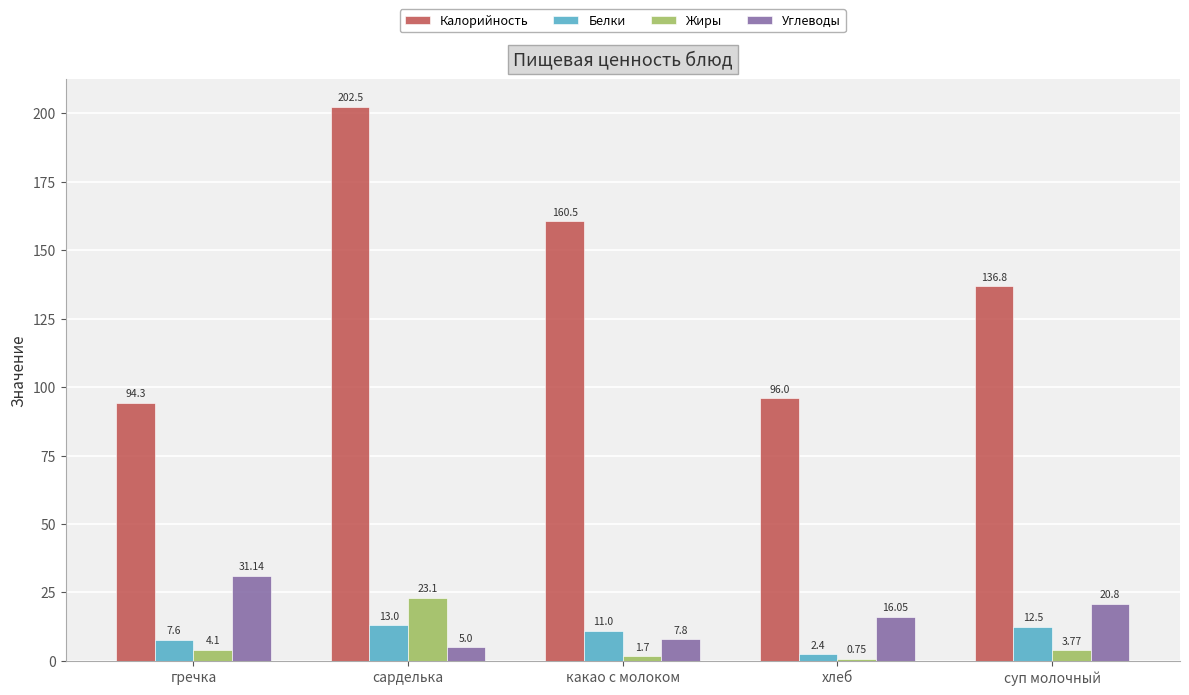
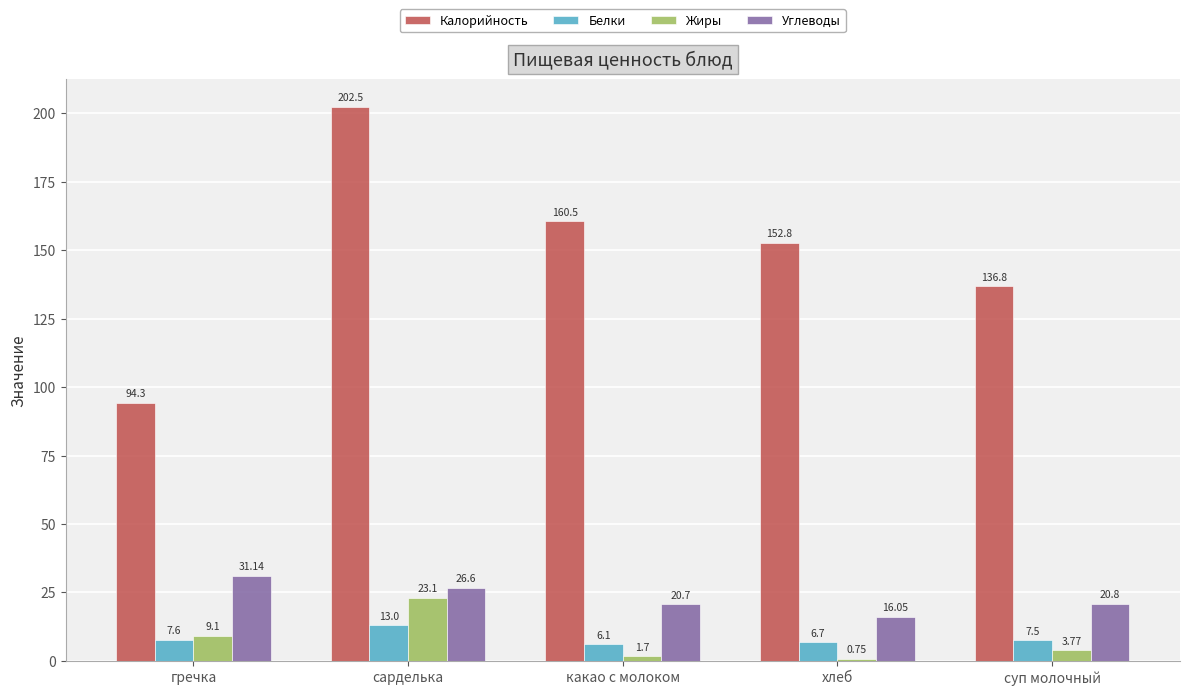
  {
    "Калорийность": {
      "гречка": 94.3,
      "сарделька": 202.5,
      "какао с молоком": 160.5,
-     "хлеб": 96.0,
+     "хлеб": 152.8,
      "суп молочный": 136.8
    },
    "Белки": {
      "гречка": 7.6,
      "сарделька": 13.0,
-     "какао с молоком": 11.0,
-     "хлеб": 2.4,
-     "суп молочный": 12.5
+     "какао с молоком": 6.1,
+     "хлеб": 6.7,
+     "суп молочный": 7.5
    },
    "Жиры": {
-     "гречка": 4.1,
+     "гречка": 9.1,
      "сарделька": 23.1,
      "какао с молоком": 1.7,
      "хлеб": 0.75,
      "суп молочный": 3.77
    },
    "Углеводы": {
      "гречка": 31.14,
-     "сарделька": 5.0,
-     "какао с молоком": 7.8,
+     "сарделька": 26.6,
+     "какао с молоком": 20.7,
      "хлеб": 16.05,
      "суп молочный": 20.8
    }
  }
